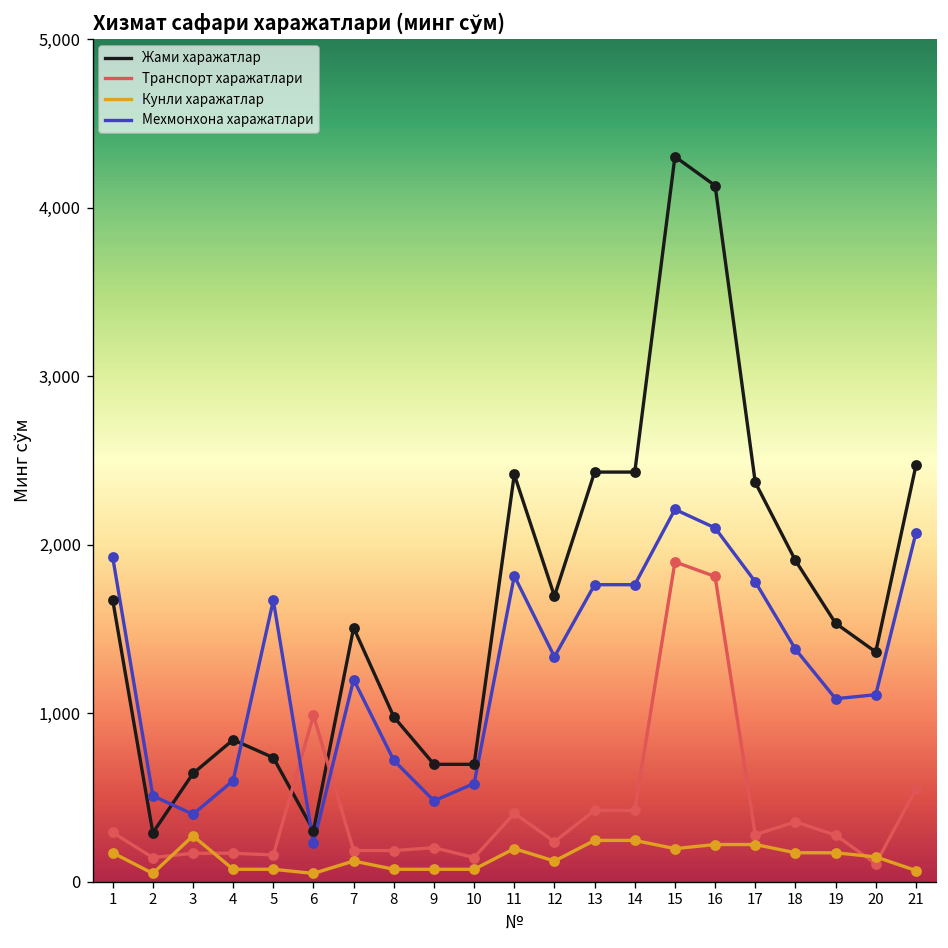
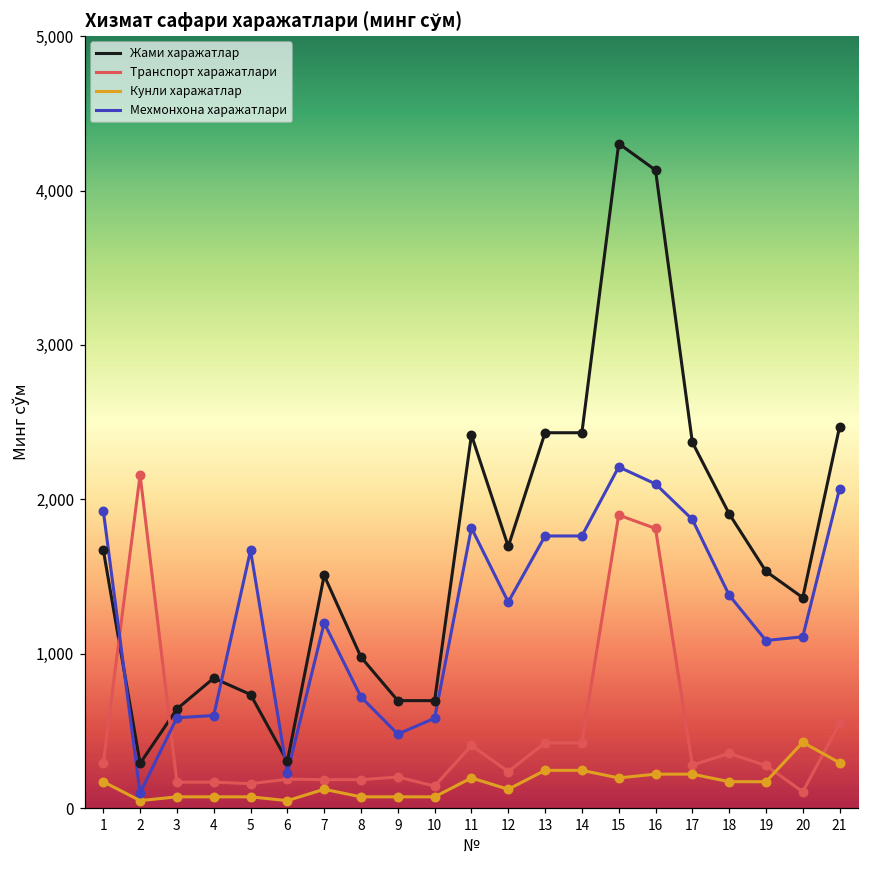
  {
    "Жами харажатлар": {
      "1": "1,670",
      "2": "290",
      "3": "640",
      "4": "840",
      "5": "740",
      "6": "300",
      "7": "1,510",
      "8": "980",
      "9": "700",
      "10": "700",
      "11": "2,420",
      "12": "1,690",
      "13": "2,430",
      "14": "2,430",
      "15": "4,300",
      "16": "4,130",
      "17": "2,370",
      "18": "1,910",
      "19": "1,530",
      "20": "1,360",
      "21": "2,470"
    },
    "Транспорт харажатлари": {
      "1": "290",
-     "2": "140",
+     "2": "2,160",
      "3": "170",
      "4": "170",
      "5": "160",
-     "6": "990",
+     "6": "190",
      "7": "180",
      "8": "180",
      "9": "200",
      "10": "140",
      "11": "410",
      "12": "240",
      "13": "420",
      "14": "420",
      "15": "1,900",
      "16": "1,810",
      "17": "280",
      "18": "350",
      "19": "280",
      "20": "110",
      "21": "550"
    },
    "Кунли харажатлар": {
      "1": "170",
      "2": "50",
-     "3": "270",
+     "3": "70",
      "4": "70",
      "5": "70",
      "6": "50",
      "7": "120",
      "8": "70",
      "9": "70",
      "10": "70",
      "11": "200",
      "12": "120",
      "13": "250",
      "14": "250",
      "15": "200",
      "16": "220",
      "17": "220",
      "18": "170",
      "19": "170",
-     "20": "150",
-     "21": "70"
+     "20": "430",
+     "21": "290"
    },
    "Мехмонхона харажатлари": {
      "1": "1,930",
-     "2": "510",
-     "3": "400",
+     "2": "100",
+     "3": "590",
      "4": "600",
      "5": "1,670",
      "6": "230",
      "7": "1,200",
      "8": "720",
      "9": "480",
      "10": "580",
      "11": "1,820",
      "12": "1,340",
      "13": "1,760",
      "14": "1,760",
      "15": "2,210",
      "16": "2,100",
-     "17": "1,780",
+     "17": "1,870",
      "18": "1,380",
      "19": "1,090",
      "20": "1,110",
      "21": "2,070"
    }
  }
